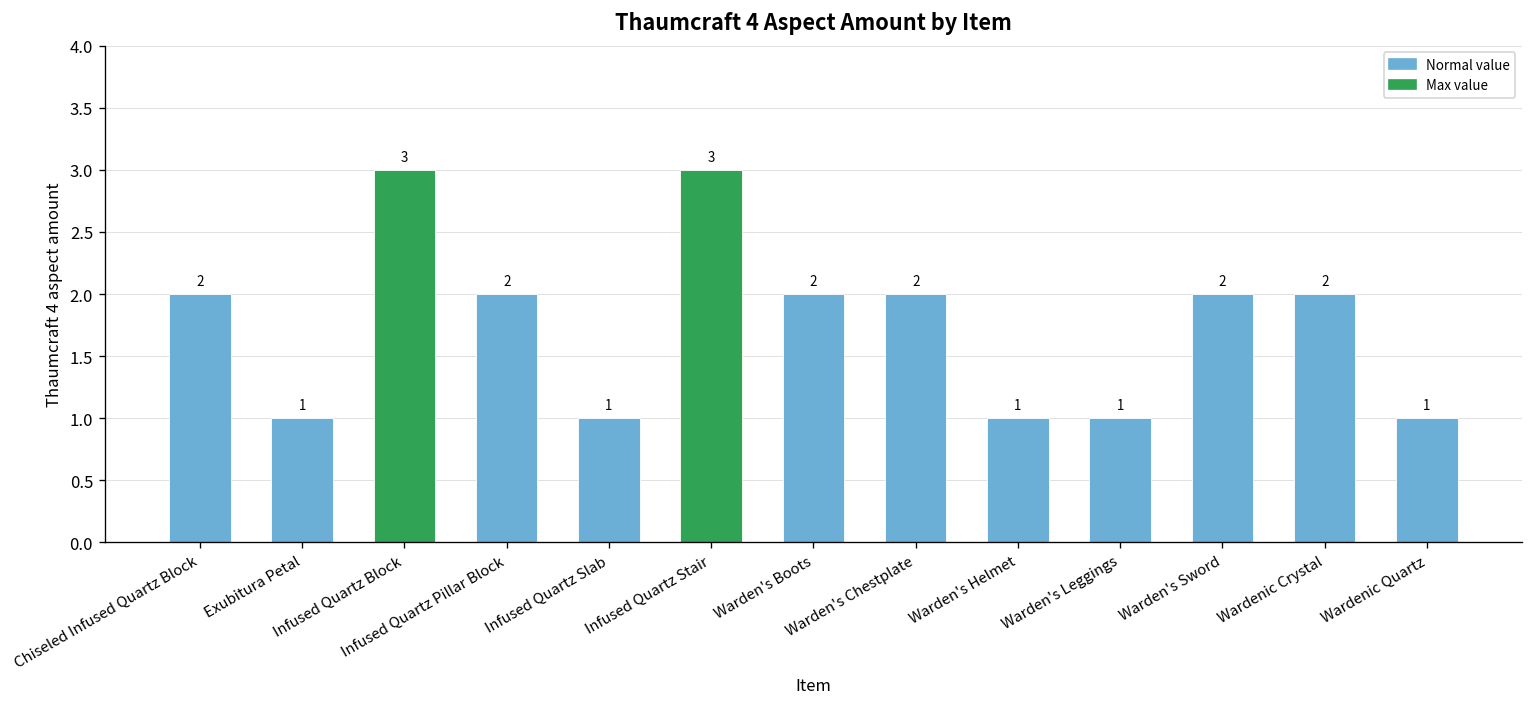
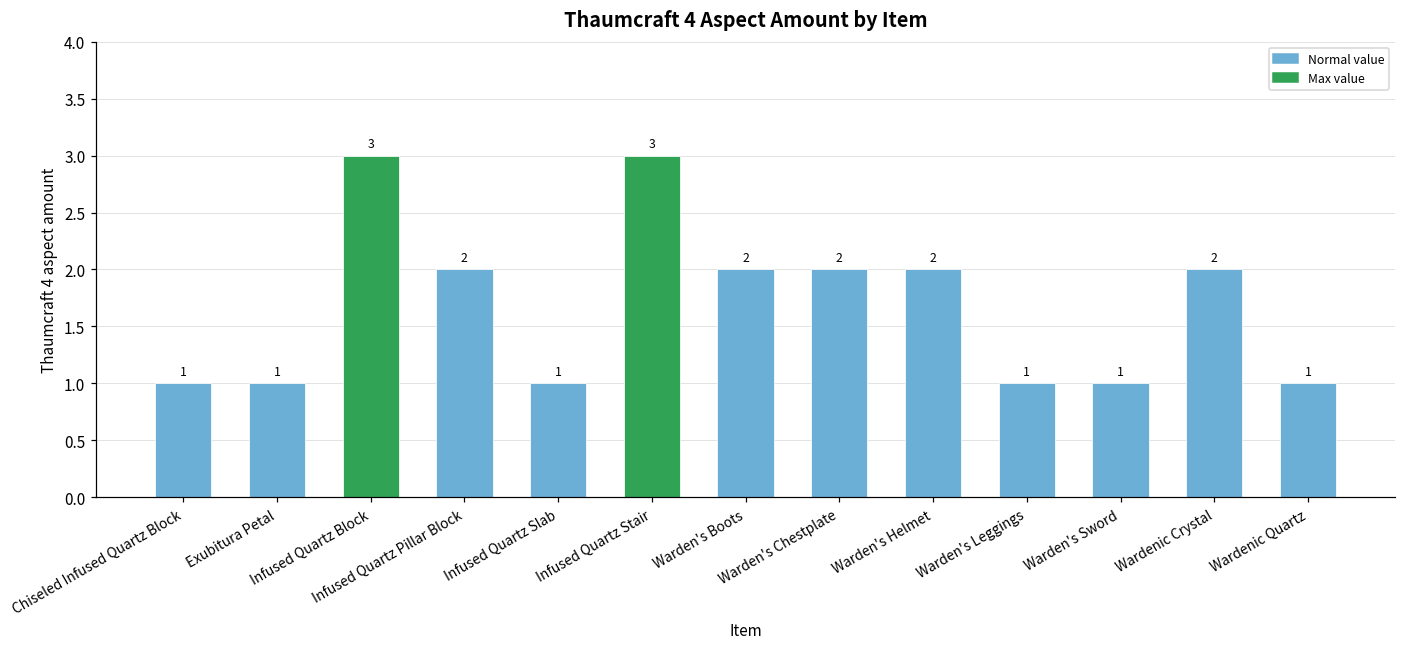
  {
-   "Chiseled Infused Quartz Block": 2,
+   "Chiseled Infused Quartz Block": 1,
    "Exubitura Petal": 1,
    "Infused Quartz Block": 3,
    "Infused Quartz Pillar Block": 2,
    "Infused Quartz Slab": 1,
    "Infused Quartz Stair": 3,
    "Warden's Boots": 2,
    "Warden's Chestplate": 2,
-   "Warden's Helmet": 1,
+   "Warden's Helmet": 2,
    "Warden's Leggings": 1,
-   "Warden's Sword": 2,
+   "Warden's Sword": 1,
    "Wardenic Crystal": 2,
    "Wardenic Quartz": 1
  }
